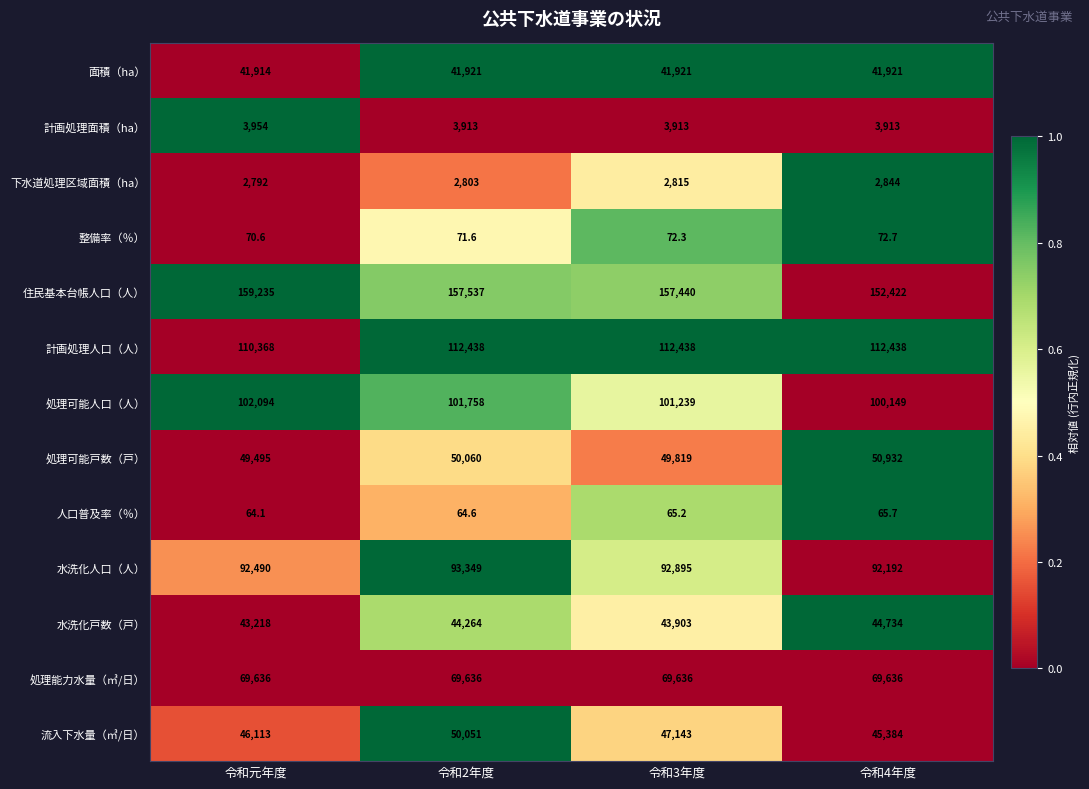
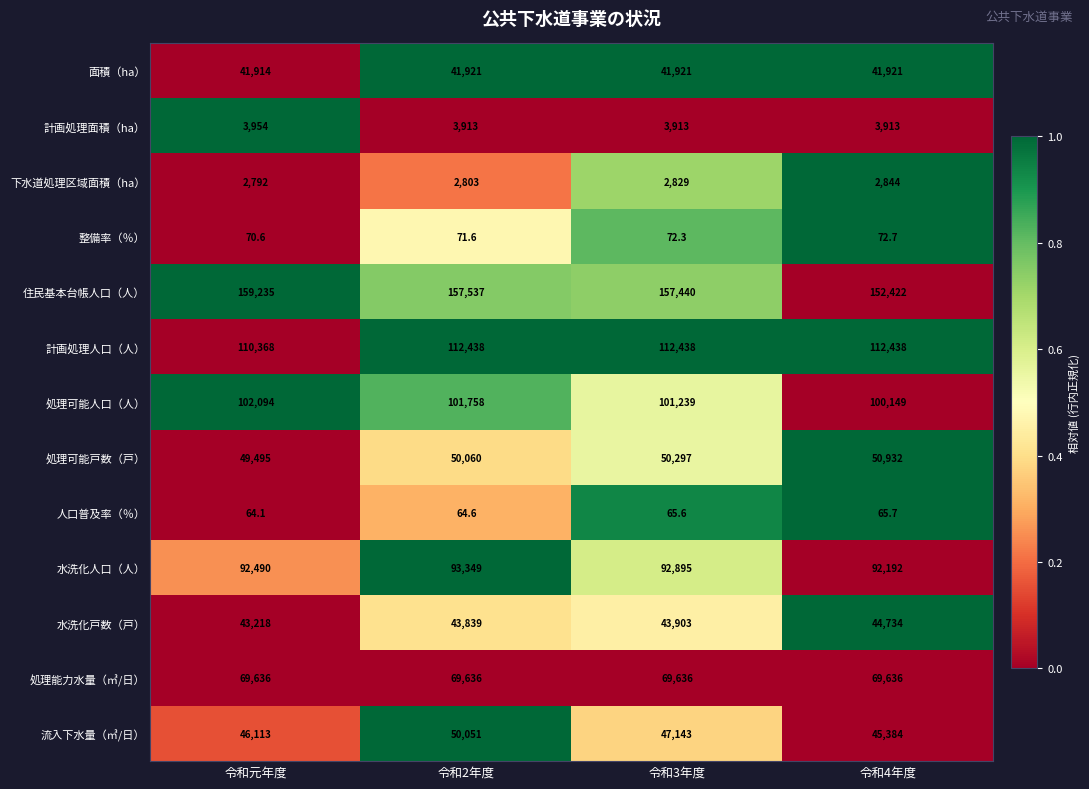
  {
    "面積（ha）": {
      "令和元年度": "41,914",
      "令和2年度": "41,921",
      "令和3年度": "41,921",
      "令和4年度": "41,921"
    },
    "計画処理面積（ha）": {
      "令和元年度": "3,954",
      "令和2年度": "3,913",
      "令和3年度": "3,913",
      "令和4年度": "3,913"
    },
    "下水道処理区域面積（ha）": {
      "令和元年度": "2,792",
      "令和2年度": "2,803",
-     "令和3年度": "2,815",
+     "令和3年度": "2,829",
      "令和4年度": "2,844"
    },
    "整備率（％）": {
      "令和元年度": "70.6",
      "令和2年度": "71.6",
      "令和3年度": "72.3",
      "令和4年度": "72.7"
    },
    "住民基本台帳人口（人）": {
      "令和元年度": "159,235",
      "令和2年度": "157,537",
      "令和3年度": "157,440",
      "令和4年度": "152,422"
    },
    "計画処理人口（人）": {
      "令和元年度": "110,368",
      "令和2年度": "112,438",
      "令和3年度": "112,438",
      "令和4年度": "112,438"
    },
    "処理可能人口（人）": {
      "令和元年度": "102,094",
      "令和2年度": "101,758",
      "令和3年度": "101,239",
      "令和4年度": "100,149"
    },
    "処理可能戸数（戸）": {
      "令和元年度": "49,495",
      "令和2年度": "50,060",
-     "令和3年度": "49,819",
+     "令和3年度": "50,297",
      "令和4年度": "50,932"
    },
    "人口普及率（％）": {
      "令和元年度": "64.1",
      "令和2年度": "64.6",
-     "令和3年度": "65.2",
+     "令和3年度": "65.6",
      "令和4年度": "65.7"
    },
    "水洗化人口（人）": {
      "令和元年度": "92,490",
      "令和2年度": "93,349",
      "令和3年度": "92,895",
      "令和4年度": "92,192"
    },
    "水洗化戸数（戸）": {
      "令和元年度": "43,218",
-     "令和2年度": "44,264",
+     "令和2年度": "43,839",
      "令和3年度": "43,903",
      "令和4年度": "44,734"
    },
    "処理能力水量（㎥/日）": {
      "令和元年度": "69,636",
      "令和2年度": "69,636",
      "令和3年度": "69,636",
      "令和4年度": "69,636"
    },
    "流入下水量（㎥/日）": {
      "令和元年度": "46,113",
      "令和2年度": "50,051",
      "令和3年度": "47,143",
      "令和4年度": "45,384"
    }
  }
